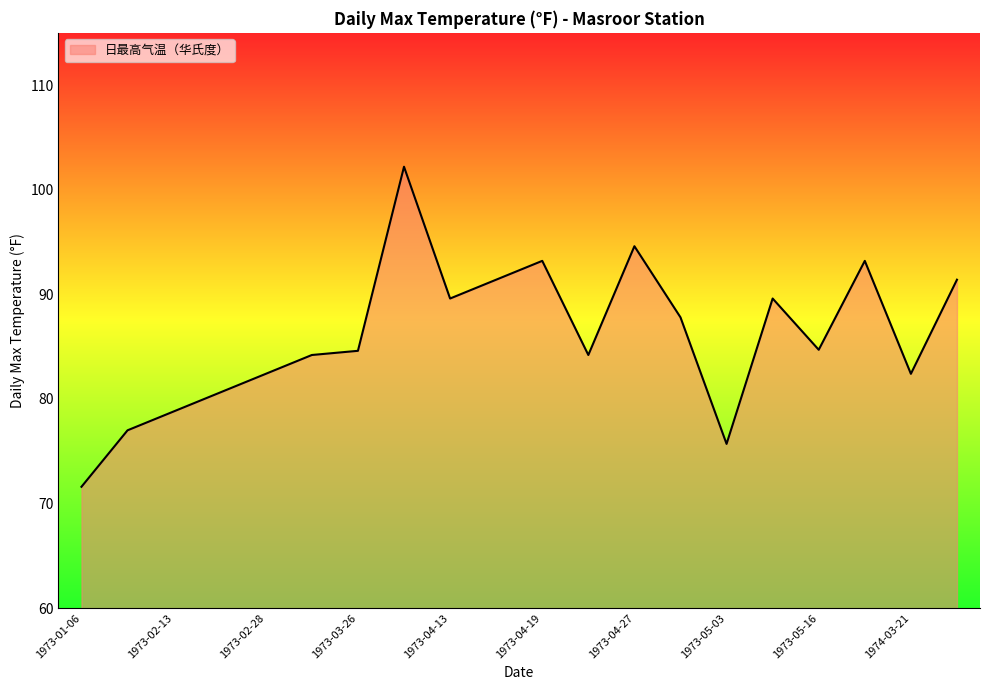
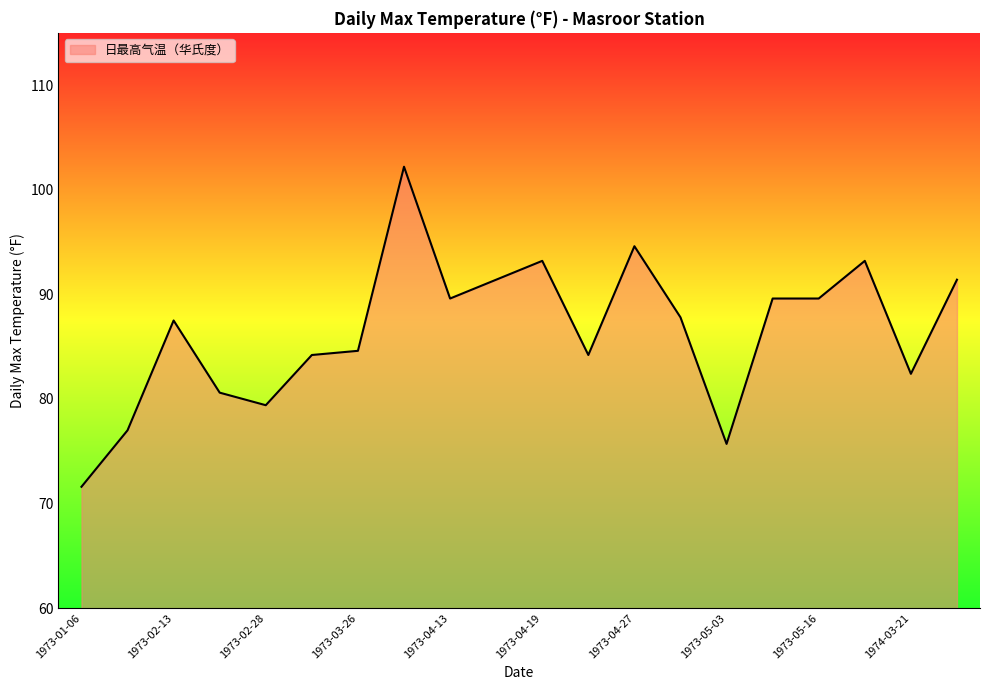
  {
    "1973-01-06": 71.6,
-   "1973-02-13": 78.8,
-   "1973-02-28": 82.4,
+   "1973-02-13": 87.5,
+   "1973-02-28": 79.4,
    "1973-03-26": 84.6,
    "1973-04-13": 89.6,
    "1973-04-19": 93.2,
    "1973-04-27": 94.6,
    "1973-05-03": 75.7,
-   "1973-05-16": 84.7,
+   "1973-05-16": 89.6,
    "1974-03-21": 82.4
  }
